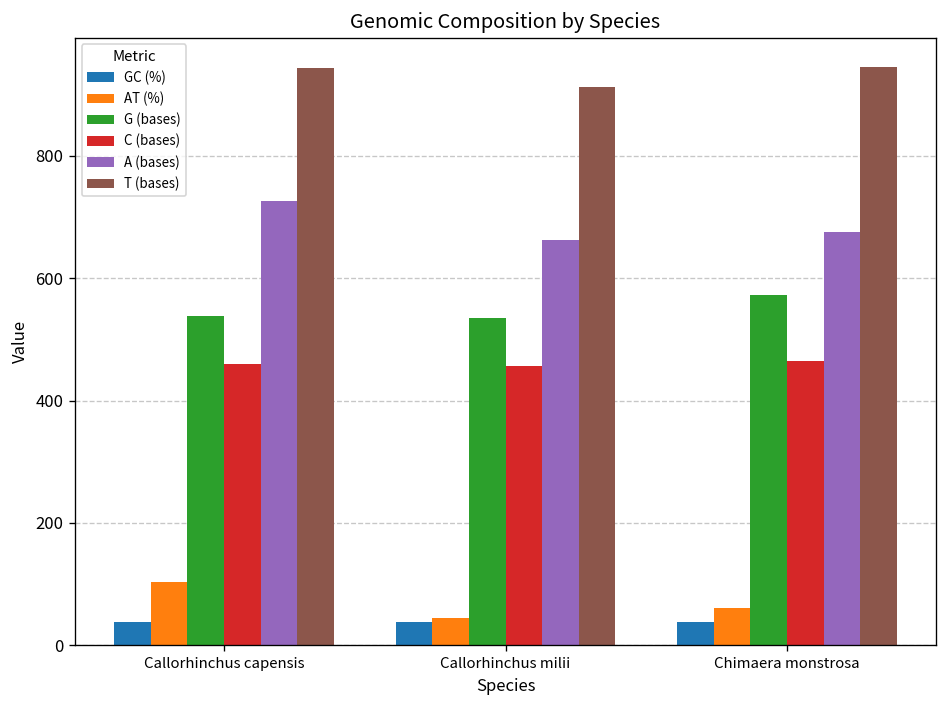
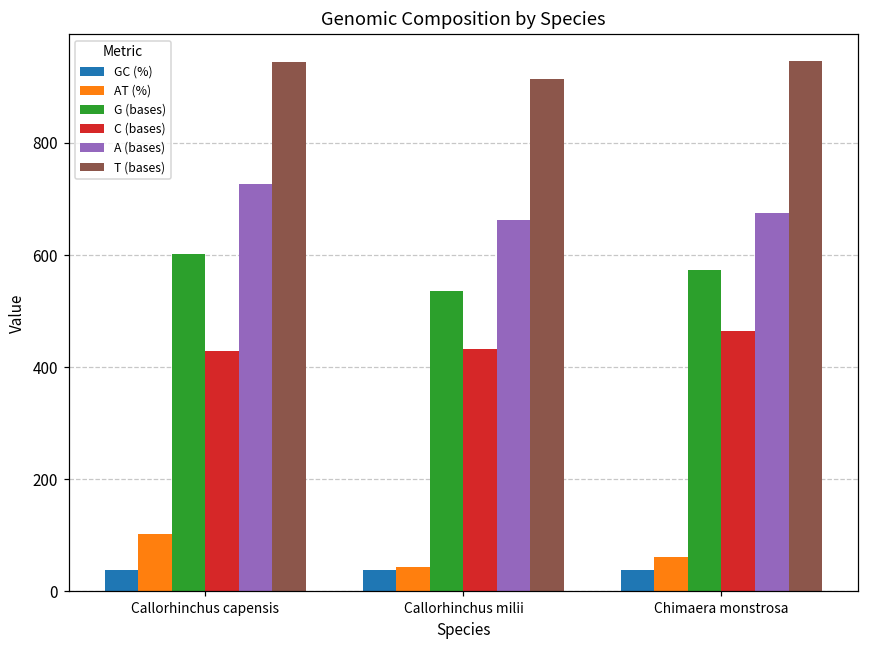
  {
    "GC (%)": {
      "Callorhinchus capensis": 40,
      "Callorhinchus milii": 40,
      "Chimaera monstrosa": 40
    },
    "AT (%)": {
      "Callorhinchus capensis": 100,
      "Callorhinchus milii": 40,
      "Chimaera monstrosa": 60
    },
    "G (bases)": {
-     "Callorhinchus capensis": 540,
+     "Callorhinchus capensis": 600,
      "Callorhinchus milii": 540,
      "Chimaera monstrosa": 570
    },
    "C (bases)": {
-     "Callorhinchus capensis": 460,
-     "Callorhinchus milii": 460,
+     "Callorhinchus capensis": 430,
+     "Callorhinchus milii": 430,
      "Chimaera monstrosa": 470
    },
    "A (bases)": {
      "Callorhinchus capensis": 730,
      "Callorhinchus milii": 660,
      "Chimaera monstrosa": 680
    },
    "T (bases)": {
      "Callorhinchus capensis": 940,
      "Callorhinchus milii": 910,
      "Chimaera monstrosa": 950
    }
  }
